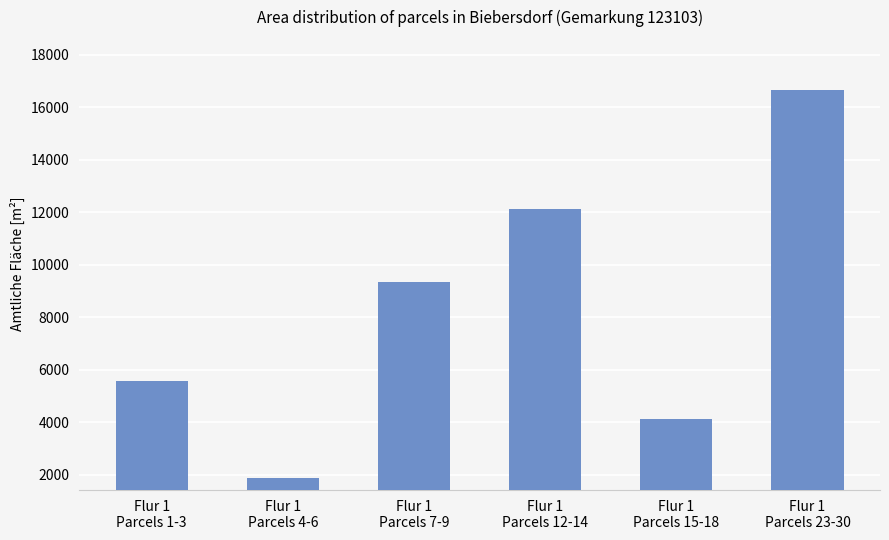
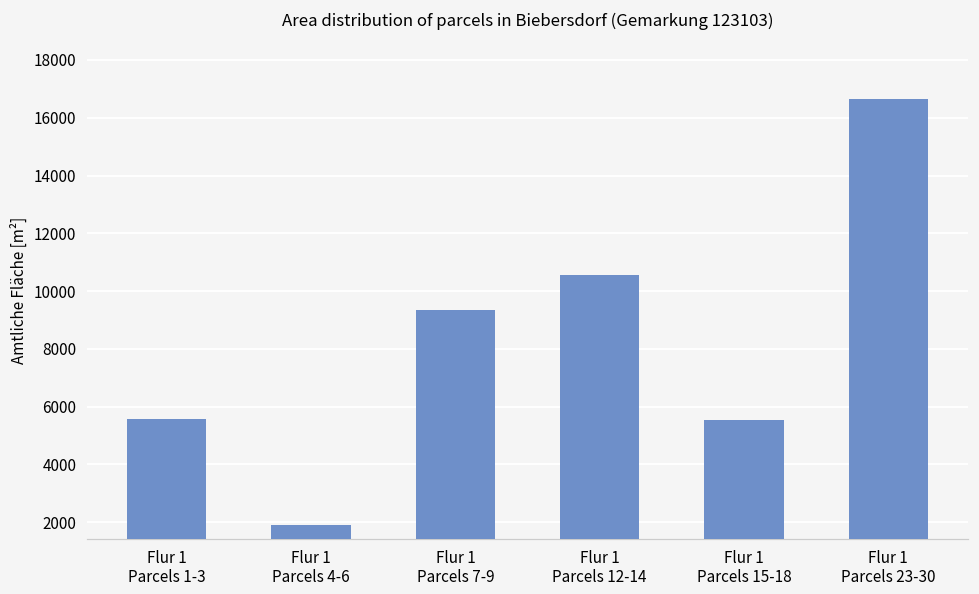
  {
    "Flur 1 Parcels 1-3": 5600,
    "Flur 1 Parcels 4-6": 1900,
    "Flur 1 Parcels 7-9": 9300,
-   "Flur 1 Parcels 12-14": 12100,
-   "Flur 1 Parcels 15-18": 4100,
+   "Flur 1 Parcels 12-14": 10600,
+   "Flur 1 Parcels 15-18": 5500,
    "Flur 1 Parcels 23-30": 16700
  }
